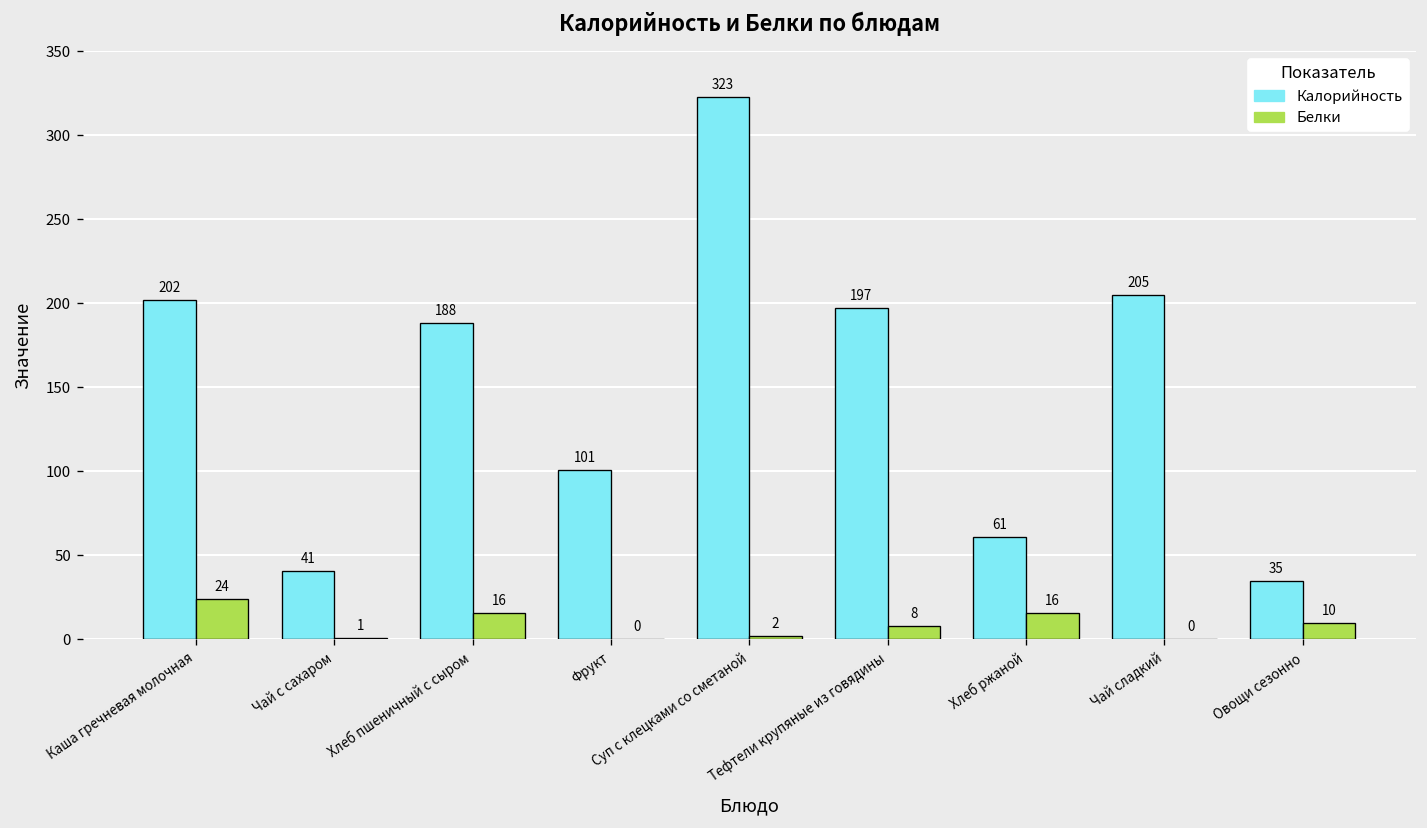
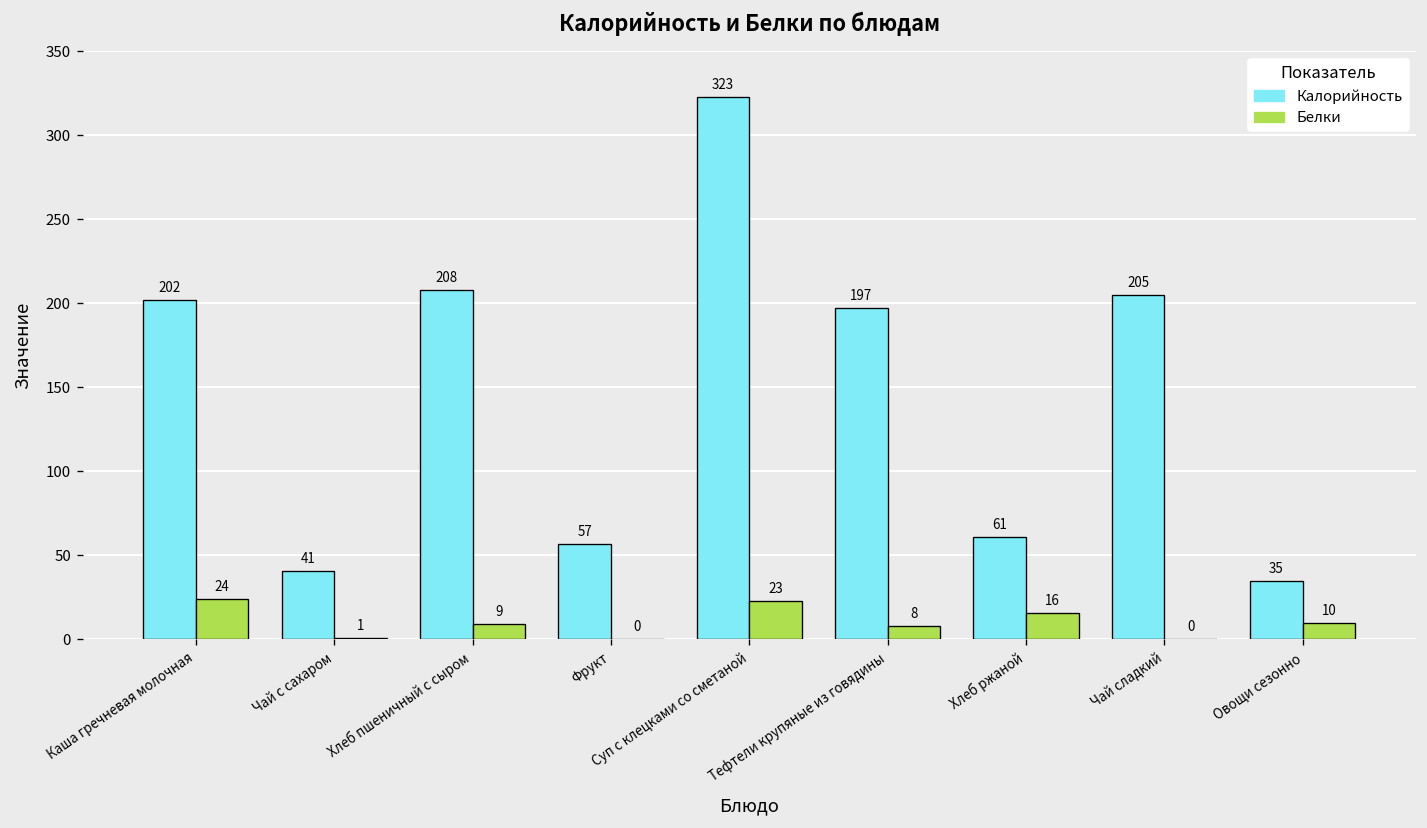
  {
    "Калорийность": {
      "Каша гречневая молочная": 202,
      "Чай с сахаром": 41,
-     "Хлеб пшеничный с сыром": 188,
-     "Фрукт": 101,
+     "Хлеб пшеничный с сыром": 208,
+     "Фрукт": 57,
      "Суп с клецками со сметаной": 323,
      "Тефтели крупяные из говядины": 197,
      "Хлеб ржаной": 61,
      "Чай сладкий": 205,
      "Овощи сезонно": 35
    },
    "Белки": {
      "Каша гречневая молочная": 24,
      "Чай с сахаром": 1,
-     "Хлеб пшеничный с сыром": 16,
+     "Хлеб пшеничный с сыром": 9,
      "Фрукт": 0,
-     "Суп с клецками со сметаной": 2,
+     "Суп с клецками со сметаной": 23,
      "Тефтели крупяные из говядины": 8,
      "Хлеб ржаной": 16,
      "Чай сладкий": 0,
      "Овощи сезонно": 10
    }
  }
